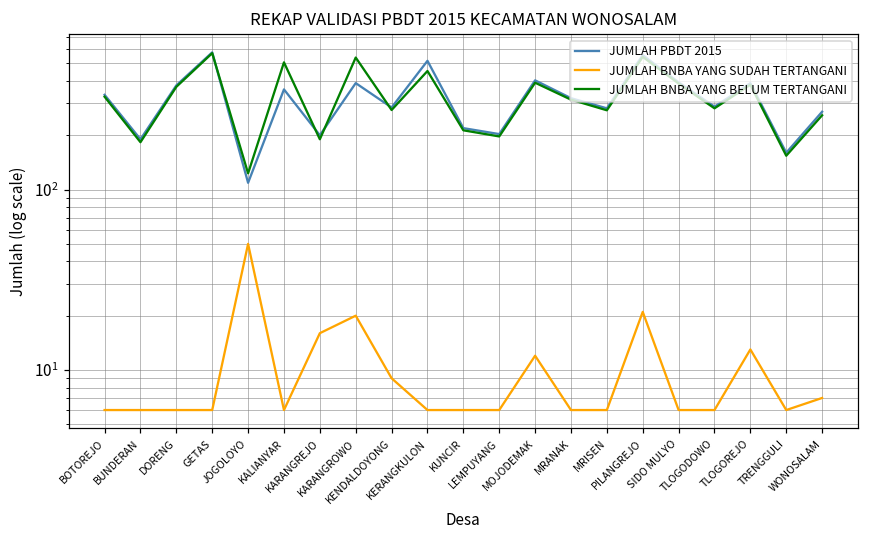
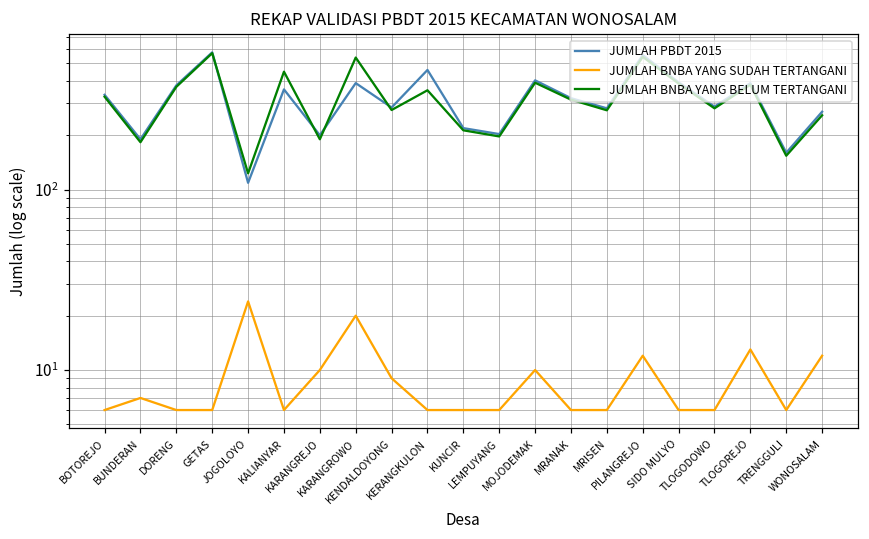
  {
    "JUMLAH PBDT 2015": {
      "BUNDERAN": 190,
      "JOGOLOYO": 110,
      "KALIANYAR": 360,
      "KARANGREJO": 200,
      "KARANGROWO": 390,
-     "KERANGKULON": 520,
+     "KERANGKULON": 460,
      "TRENGGULI": 160,
      "WONOSALAM": 270
    },
    "JUMLAH BNBA YANG SUDAH TERTANGANI": {
      "BOTOREJO": 6,
-     "BUNDERAN": 6,
+     "BUNDERAN": 7,
      "DORENG": 6,
      "GETAS": 6,
-     "JOGOLOYO": 50,
+     "JOGOLOYO": 24,
      "KALIANYAR": 6,
-     "KARANGREJO": 16,
+     "KARANGREJO": 10,
      "KARANGROWO": 20,
      "KENDALDOYONG": 9,
      "KERANGKULON": 6,
      "KUNCIR": 6,
      "LEMPUYANG": 6,
-     "MOJODEMAK": 12,
+     "MOJODEMAK": 10,
      "MRANAK": 6,
      "MRISEN": 6,
-     "PILANGREJO": 21,
+     "PILANGREJO": 12,
      "SIDO MULYO": 6,
      "TLOGODOWO": 6,
      "TLOGOREJO": 13,
      "TRENGGULI": 6,
-     "WONOSALAM": 7
+     "WONOSALAM": 12
    },
    "JUMLAH BNBA YANG BELUM TERTANGANI": {
      "BUNDERAN": 180,
      "JOGOLOYO": 120,
-     "KALIANYAR": 510,
+     "KALIANYAR": 450,
      "KARANGREJO": 190,
      "KARANGROWO": 540,
-     "KERANGKULON": 450,
+     "KERANGKULON": 360,
      "TRENGGULI": 150,
      "WONOSALAM": 260
    }
  }
